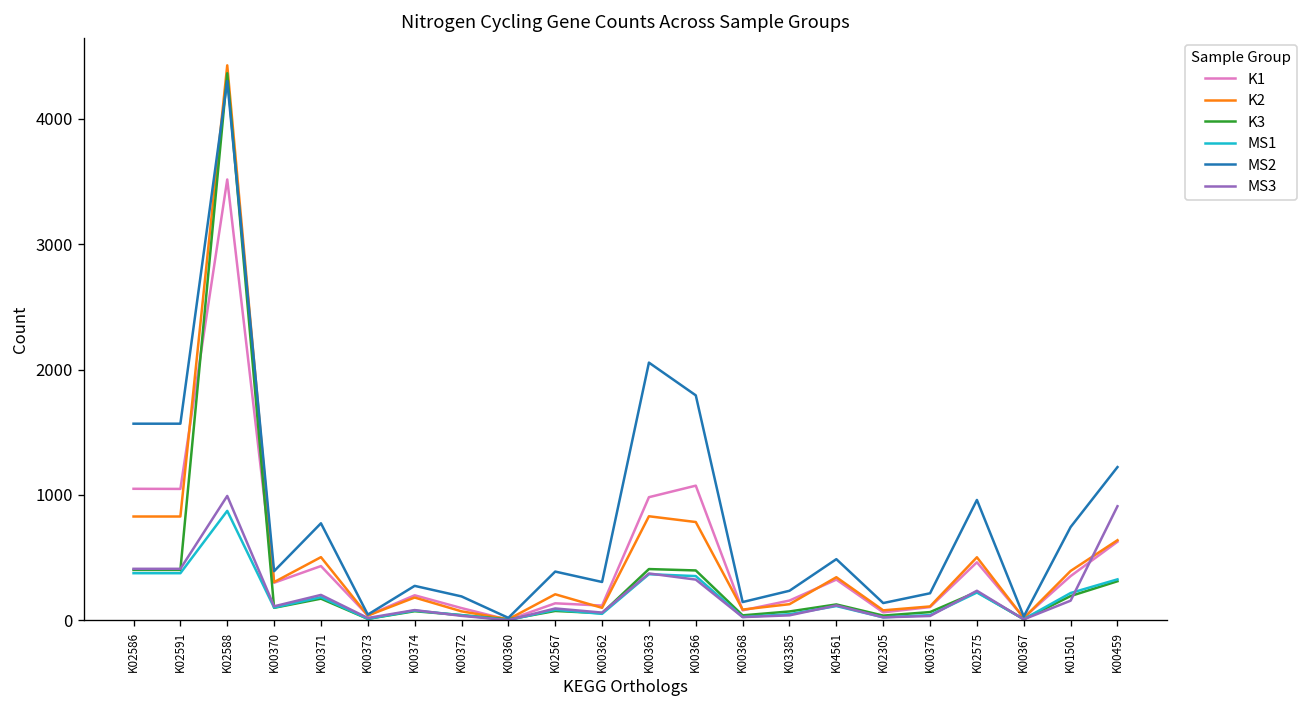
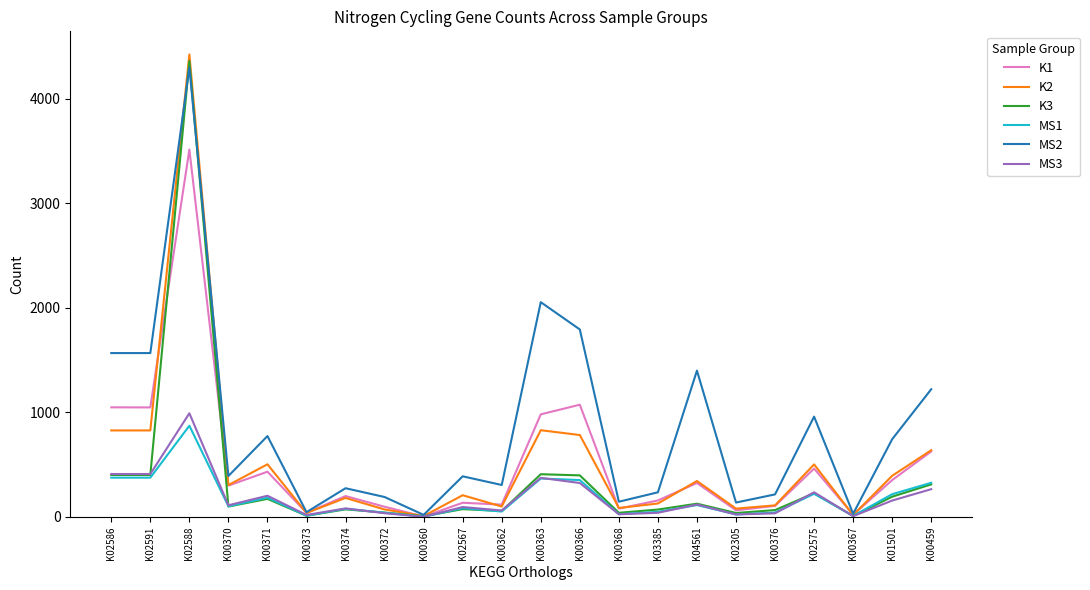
  {
    "K1": {
      "K02586": 1050,
      "K02591": 1050,
      "K02588": 3520,
      "K00371": 430,
      "K00372": 100,
      "K02567": 140,
      "K00363": 980,
      "K00366": 1070,
      "K03385": 160,
      "K02575": 460,
      "K01501": 350
    },
    "K2": {
      "K02586": 830,
      "K02591": 830,
      "K02588": 4430,
      "K00371": 500,
      "K00372": 70,
      "K02567": 210,
      "K00363": 830,
      "K00366": 780,
      "K03385": 130,
      "K02575": 500,
      "K01501": 390
    },
    "K3": {
      "K02588": 4360,
      "K00363": 410,
      "K00366": 400
    },
    "MS1": {
      "K02586": 380,
      "K02591": 380,
      "K02588": 870,
      "K00366": 350
    },
    "MS2": {
      "K02586": 1570,
      "K02591": 1570,
      "K02588": 4300,
      "K00370": 390,
      "K00371": 770,
      "K00374": 280,
      "K00372": 190,
      "K02567": 390,
      "K00362": 310,
      "K00363": 2060,
      "K00366": 1790,
      "K00368": 150,
      "K03385": 240,
-     "K04561": 490,
+     "K04561": 1400,
      "K02305": 140,
      "K00376": 220,
      "K02575": 960,
      "K01501": 740,
      "K00459": 1220
    },
    "MS3": {
      "K02588": 990,
      "K00366": 330,
      "K01501": 160,
-     "K00459": 910
+     "K00459": 270
    }
  }
